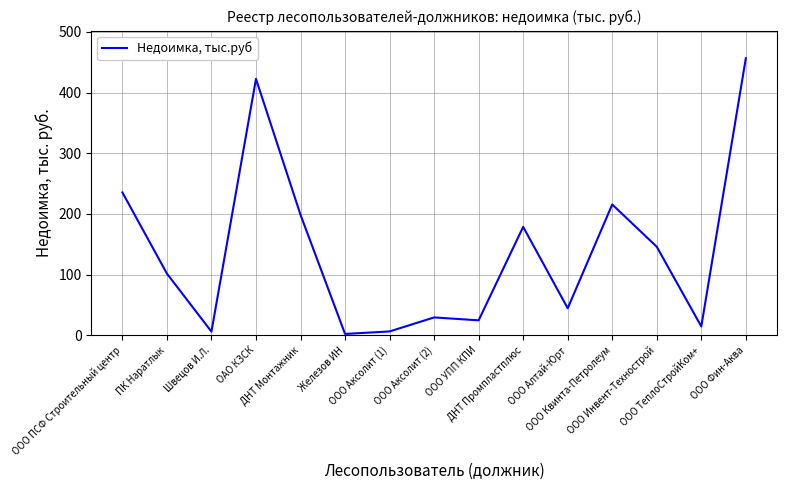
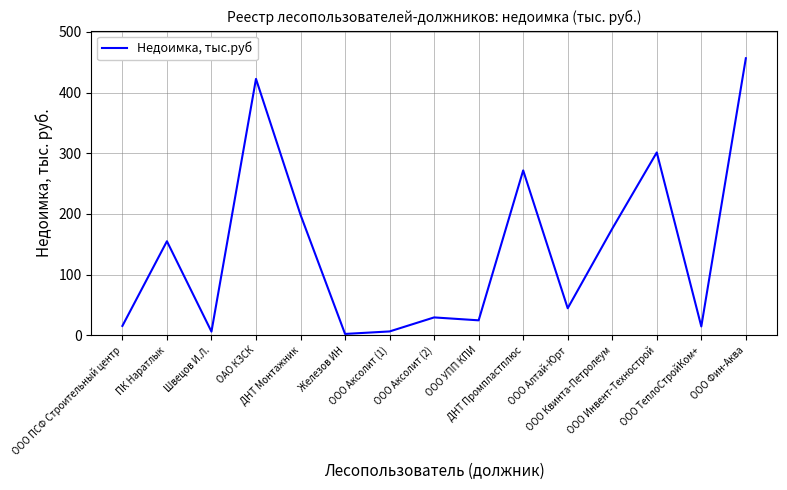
  {
-   "ООО ПСФ Строительный центр": 240,
-   "ПК Наратлык": 100,
+   "ООО ПСФ Строительный центр": 20,
+   "ПК Наратлык": 160,
    "Швецов И.Л.": 10,
    "ОАО КЗСК": 420,
    "ДНТ Монтажник": 200,
    "Железов ИН": 0,
    "ООО Аксолит (1)": 10,
    "ООО Аксолит (2)": 30,
    "ООО УПП КПИ": 20,
-   "ДНТ Промпластплюс": 180,
+   "ДНТ Промпластплюс": 270,
    "ООО Алтай-Юрт": 40,
-   "ООО Квинта-Петролеум": 220,
-   "ООО Инвент-Технострой": 150,
+   "ООО Квинта-Петролеум": 180,
+   "ООО Инвент-Технострой": 300,
    "ООО ТеплоСтройКом+": 10,
    "ООО Фин-Аква": 460
  }
